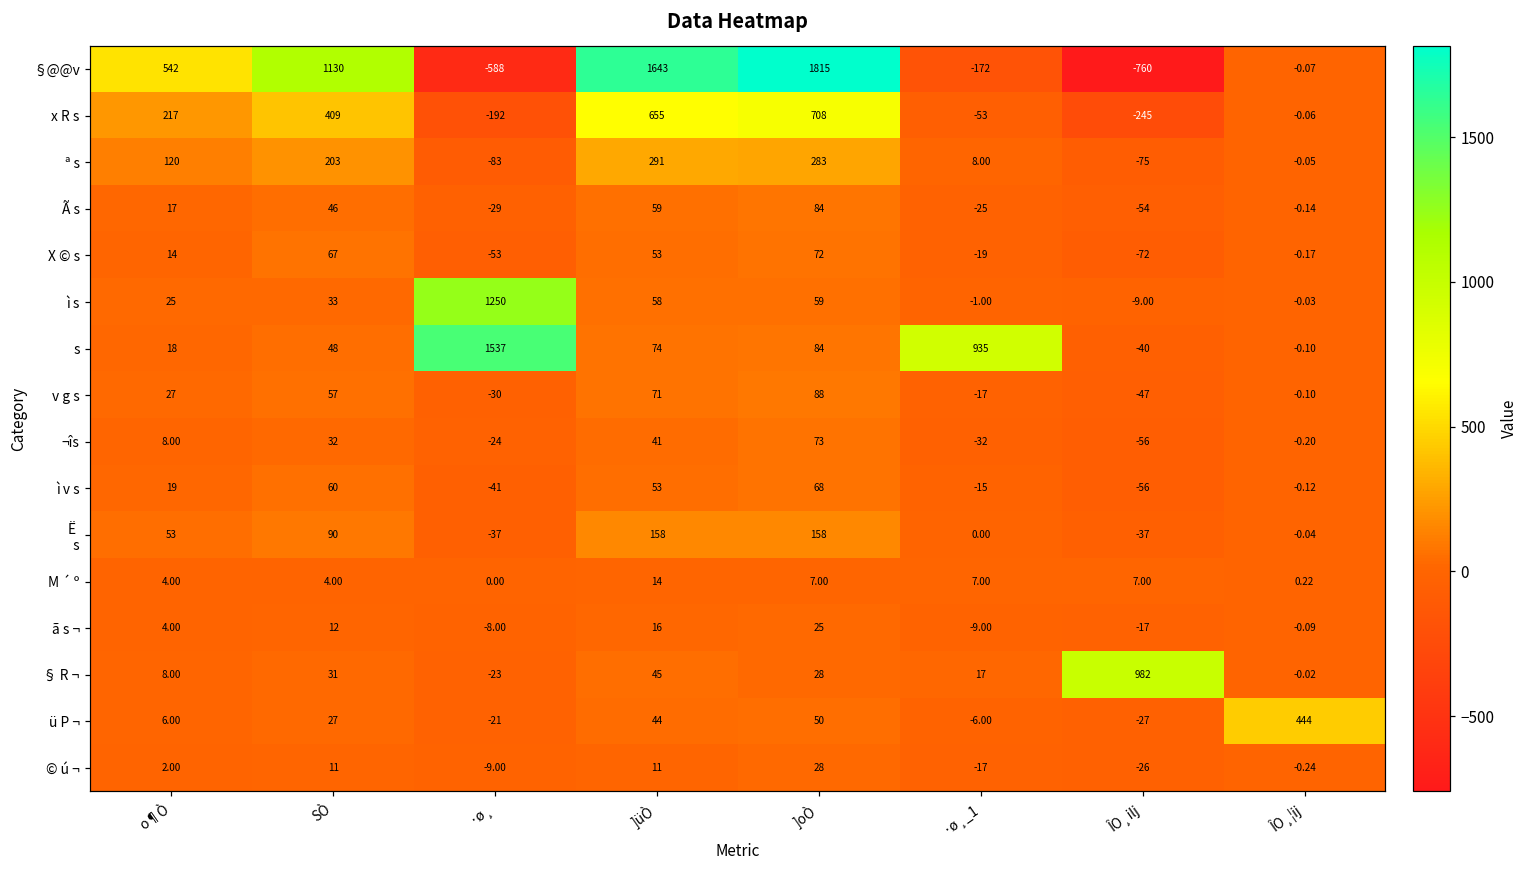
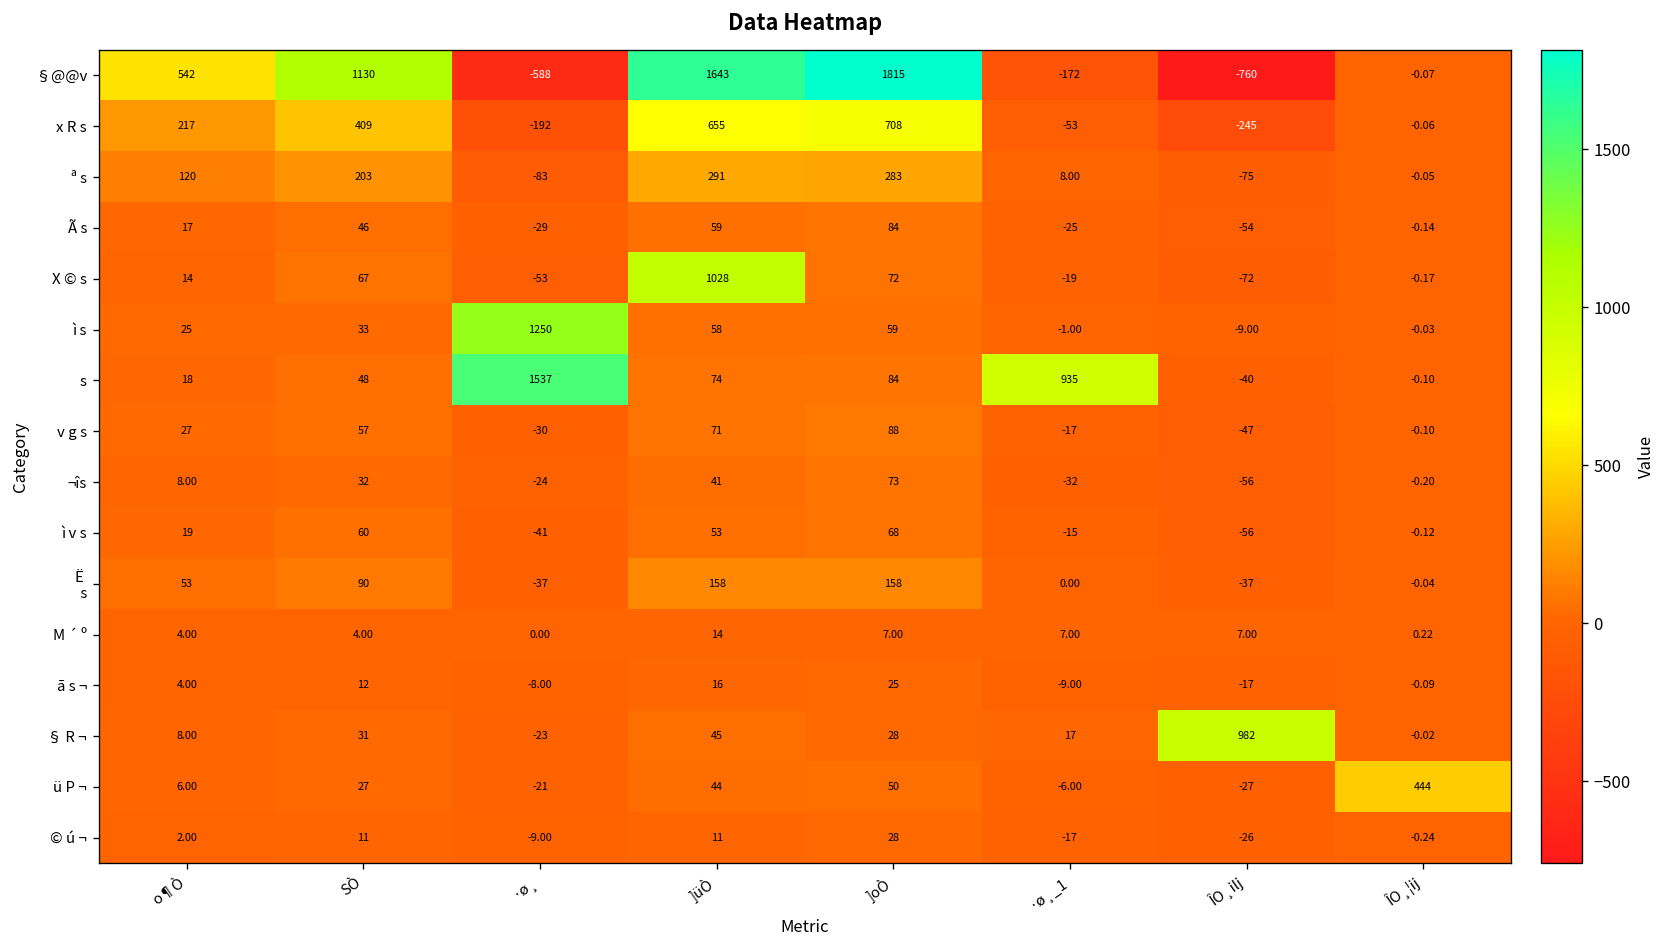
  {
    "§@@v": {
      "o¶Ò": 542,
      "SÒ": 1130,
      "·ø¸": -588,
      "]üÒ": 1643,
      "]oÒ": 1815,
      "·ø¸_1": -172,
      "ÎO¸ilj": -760,
      "ÎO¸¦ij": -0.07
    },
    "x R s": {
      "o¶Ò": 217,
      "SÒ": 409,
      "·ø¸": -192,
      "]üÒ": 655,
      "]oÒ": 708,
      "·ø¸_1": -53,
      "ÎO¸ilj": -245,
      "ÎO¸¦ij": -0.06
    },
    "ª s": {
      "o¶Ò": 120,
      "SÒ": 203,
      "·ø¸": -83,
      "]üÒ": 291,
      "]oÒ": 283,
      "·ø¸_1": 8.00,
      "ÎO¸ilj": -75,
      "ÎO¸¦ij": -0.05
    },
    "Ã s": {
      "o¶Ò": 17,
      "SÒ": 46,
      "·ø¸": -29,
      "]üÒ": 59,
      "]oÒ": 84,
      "·ø¸_1": -25,
      "ÎO¸ilj": -54,
      "ÎO¸¦ij": -0.14
    },
    "X © s": {
      "o¶Ò": 14,
      "SÒ": 67,
      "·ø¸": -53,
-     "]üÒ": 53,
+     "]üÒ": 1028,
      "]oÒ": 72,
      "·ø¸_1": -19,
      "ÎO¸ilj": -72,
      "ÎO¸¦ij": -0.17
    },
    "ì s": {
      "o¶Ò": 25,
      "SÒ": 33,
      "·ø¸": 1250,
      "]üÒ": 58,
      "]oÒ": 59,
      "·ø¸_1": -1.00,
      "ÎO¸ilj": -9.00,
      "ÎO¸¦ij": -0.03
    },
    "s": {
      "o¶Ò": 18,
      "SÒ": 48,
      "·ø¸": 1537,
      "]üÒ": 74,
      "]oÒ": 84,
      "·ø¸_1": 935,
      "ÎO¸ilj": -40,
      "ÎO¸¦ij": -0.10
    },
    "v g s": {
      "o¶Ò": 27,
      "SÒ": 57,
      "·ø¸": -30,
      "]üÒ": 71,
      "]oÒ": 88,
      "·ø¸_1": -17,
      "ÎO¸ilj": -47,
      "ÎO¸¦ij": -0.10
    },
    "¬îs": {
      "o¶Ò": 8.00,
      "SÒ": 32,
      "·ø¸": -24,
      "]üÒ": 41,
      "]oÒ": 73,
      "·ø¸_1": -32,
      "ÎO¸ilj": -56,
      "ÎO¸¦ij": -0.20
    },
    "ì v s": {
      "o¶Ò": 19,
      "SÒ": 60,
      "·ø¸": -41,
      "]üÒ": 53,
      "]oÒ": 68,
      "·ø¸_1": -15,
      "ÎO¸ilj": -56,
      "ÎO¸¦ij": -0.12
    },
    "Ë s": {
      "o¶Ò": 53,
      "SÒ": 90,
      "·ø¸": -37,
      "]üÒ": 158,
      "]oÒ": 158,
      "·ø¸_1": 0.00,
      "ÎO¸ilj": -37,
      "ÎO¸¦ij": -0.04
    },
    "M ´ º": {
      "o¶Ò": 4.00,
      "SÒ": 4.00,
      "·ø¸": 0.00,
      "]üÒ": 14,
      "]oÒ": 7.00,
      "·ø¸_1": 7.00,
      "ÎO¸ilj": 7.00,
      "ÎO¸¦ij": 0.22
    },
    "ã s ¬": {
      "o¶Ò": 4.00,
      "SÒ": 12,
      "·ø¸": -8.00,
      "]üÒ": 16,
      "]oÒ": 25,
      "·ø¸_1": -9.00,
      "ÎO¸ilj": -17,
      "ÎO¸¦ij": -0.09
    },
    "§ R ¬": {
      "o¶Ò": 8.00,
      "SÒ": 31,
      "·ø¸": -23,
      "]üÒ": 45,
      "]oÒ": 28,
      "·ø¸_1": 17,
      "ÎO¸ilj": 982,
      "ÎO¸¦ij": -0.02
    },
    "ü P ¬": {
      "o¶Ò": 6.00,
      "SÒ": 27,
      "·ø¸": -21,
      "]üÒ": 44,
      "]oÒ": 50,
      "·ø¸_1": -6.00,
      "ÎO¸ilj": -27,
      "ÎO¸¦ij": 444
    },
    "© ú ¬": {
      "o¶Ò": 2.00,
      "SÒ": 11,
      "·ø¸": -9.00,
      "]üÒ": 11,
      "]oÒ": 28,
      "·ø¸_1": -17,
      "ÎO¸ilj": -26,
      "ÎO¸¦ij": -0.24
    }
  }
